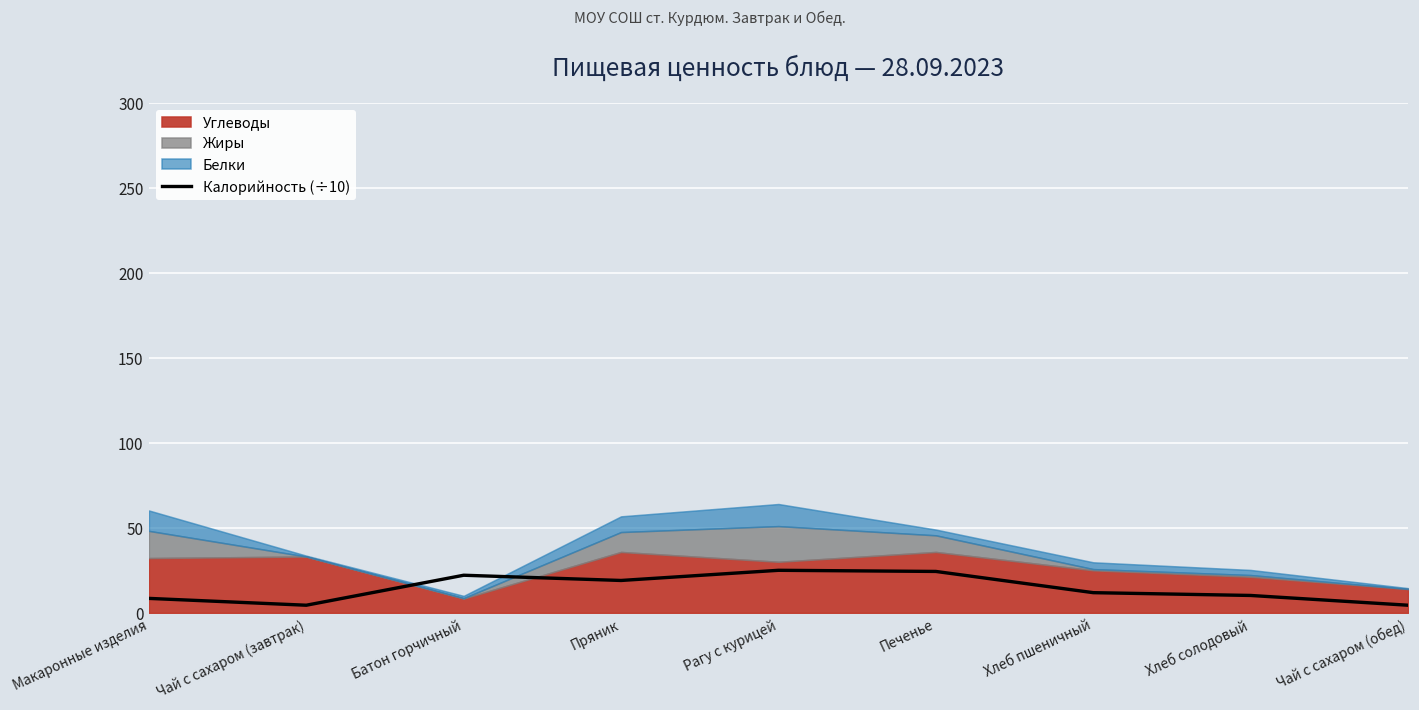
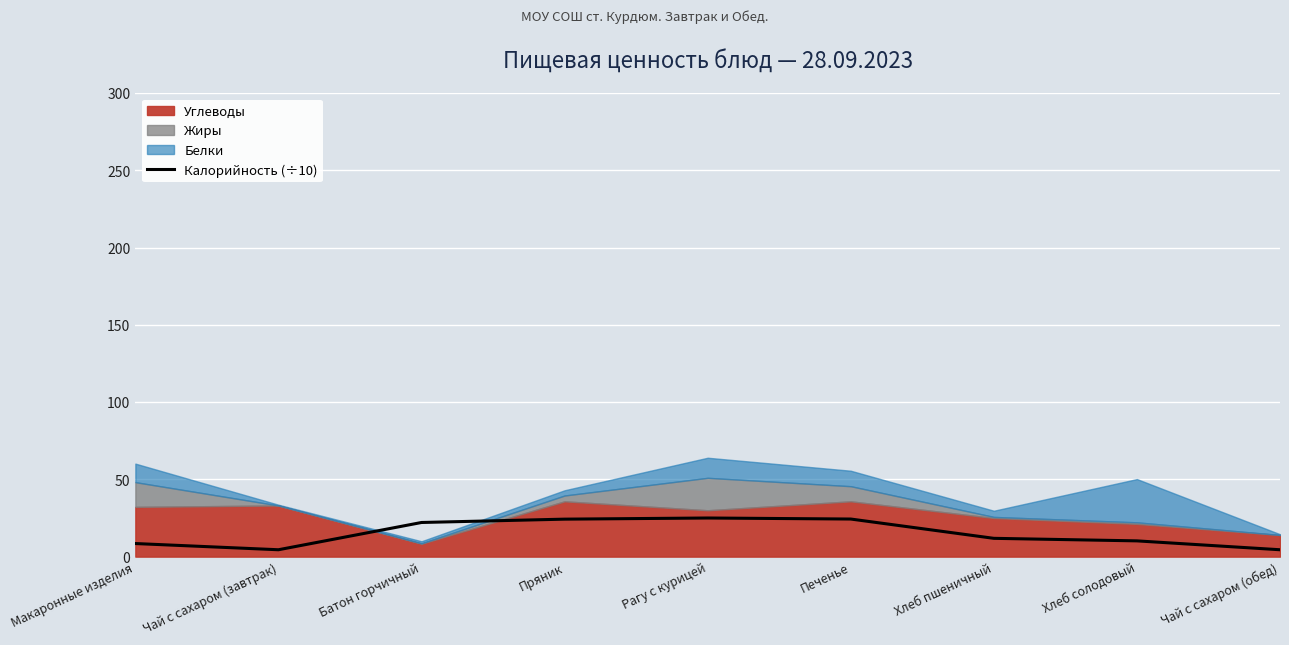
  {
    "Калорийность (÷10)": {
      "Макаронные изделия": 8,
      "Чай с сахаром (завтрак)": 4,
      "Батон горчичный": 22,
-     "Пряник": 19,
+     "Пряник": 24,
      "Рагу с курицей": 25,
      "Печенье": 24,
      "Хлеб пшеничный": 12,
      "Хлеб солодовый": 10,
      "Чай с сахаром (обед)": 4
    },
    "Углеводы": {
      "Макаронные изделия": 32,
      "Пряник": 36,
      "Рагу с курицей": 30,
      "Печенье": 36
    },
    "Жиры": {
      "Макаронные изделия": 16,
-     "Пряник": 12,
+     "Пряник": 4,
      "Рагу с курицей": 21,
      "Печенье": 10
    },
    "Белки": {
      "Макаронные изделия": 12,
-     "Пряник": 9,
+     "Пряник": 3,
      "Рагу с курицей": 13,
-     "Печенье": 3,
+     "Печенье": 10,
      "Хлеб пшеничный": 4,
-     "Хлеб солодовый": 3
+     "Хлеб солодовый": 28
    }
  }
